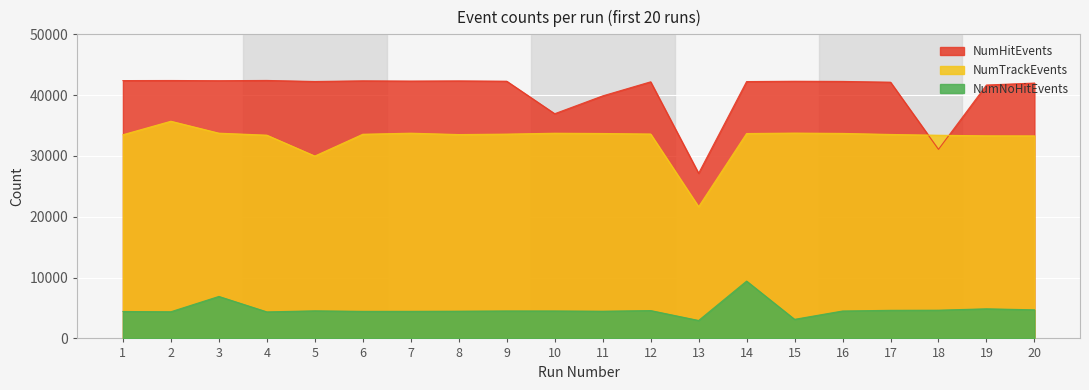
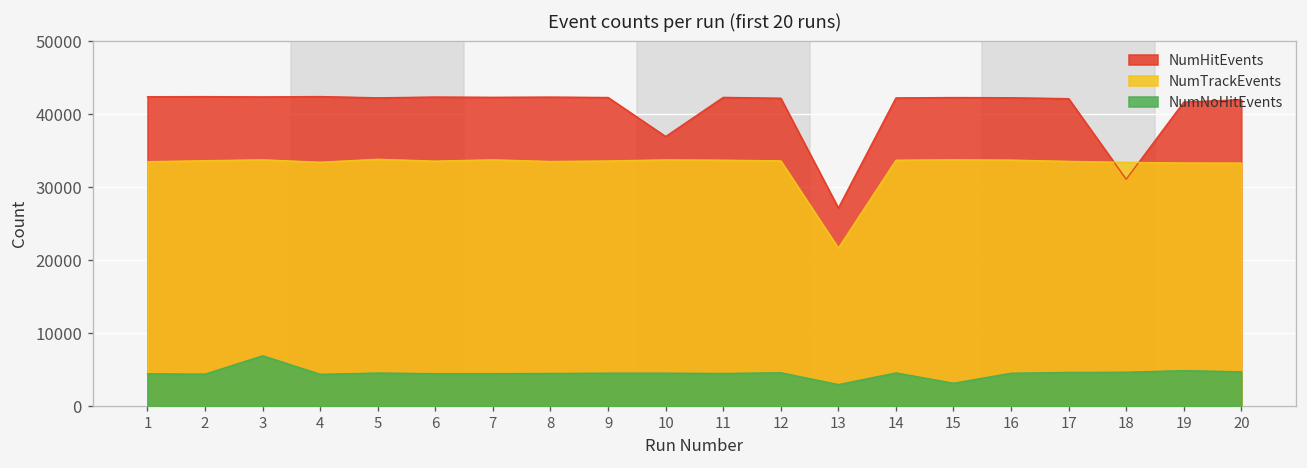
  {
    "NumHitEvents": {
      "1": 42000,
      "2": 42000,
      "3": 42000,
      "4": 42000,
      "5": 42000,
      "6": 42000,
      "7": 42000,
      "8": 42000,
      "9": 42000,
      "10": 37000,
-     "11": 40000,
+     "11": 42000,
      "12": 42000,
      "13": 27000,
      "14": 42000,
      "15": 42000,
      "16": 42000,
      "17": 42000,
      "18": 31000,
      "19": 42000,
      "20": 42000
    },
    "NumTrackEvents": {
      "1": 33000,
-     "2": 36000,
+     "2": 34000,
      "3": 34000,
      "4": 33000,
-     "5": 30000,
+     "5": 34000,
      "6": 34000,
      "7": 34000,
      "8": 34000,
      "9": 34000,
      "10": 34000,
      "11": 34000,
      "12": 34000,
      "13": 22000,
      "14": 34000,
      "15": 34000,
      "16": 34000,
      "17": 34000,
      "18": 33000,
      "19": 33000,
      "20": 33000
    },
    "NumNoHitEvents": {
      "1": 4000,
      "2": 4000,
      "3": 7000,
      "4": 4000,
      "5": 5000,
      "6": 4000,
      "7": 4000,
      "8": 4000,
      "9": 5000,
      "10": 5000,
      "11": 4000,
      "12": 5000,
      "13": 3000,
-     "14": 9000,
+     "14": 5000,
      "15": 3000,
      "16": 5000,
      "17": 5000,
      "18": 5000,
      "19": 5000,
      "20": 5000
    }
  }
